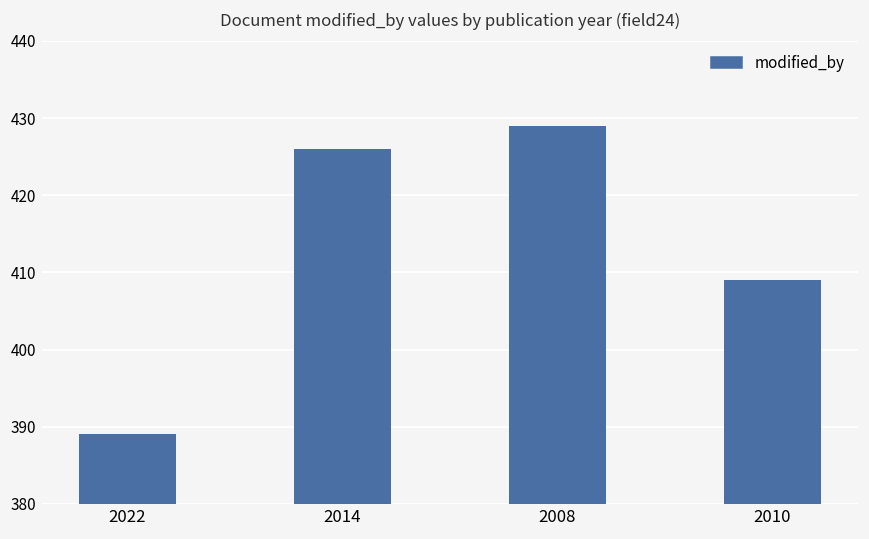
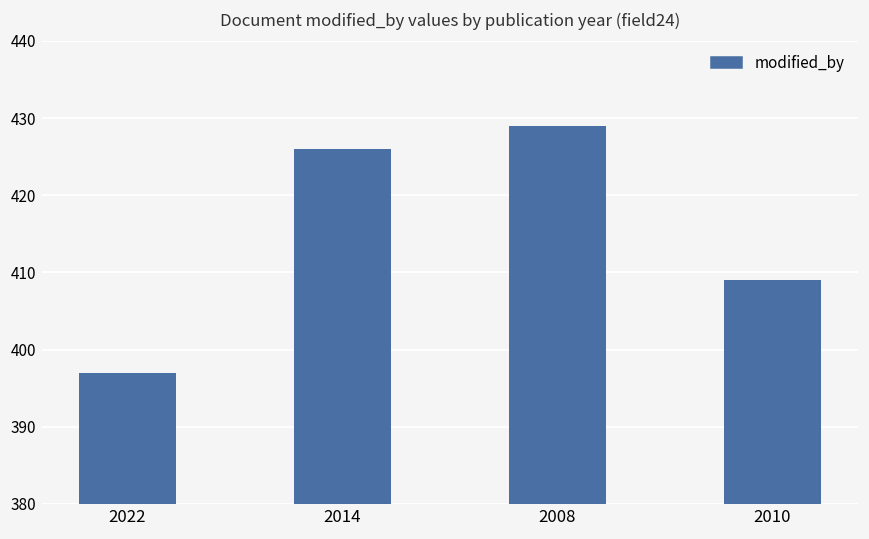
  {
-   "2022": 389,
+   "2022": 397,
    "2014": 426,
    "2008": 429,
    "2010": 409
  }
